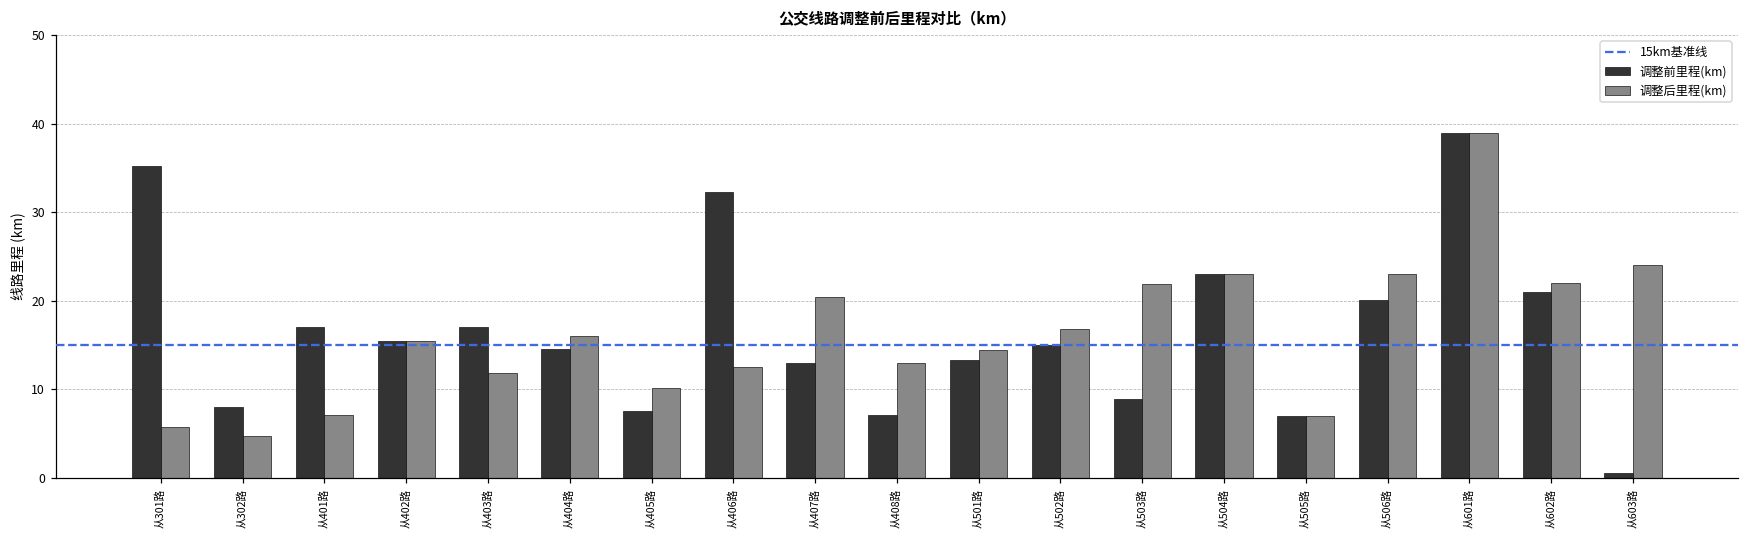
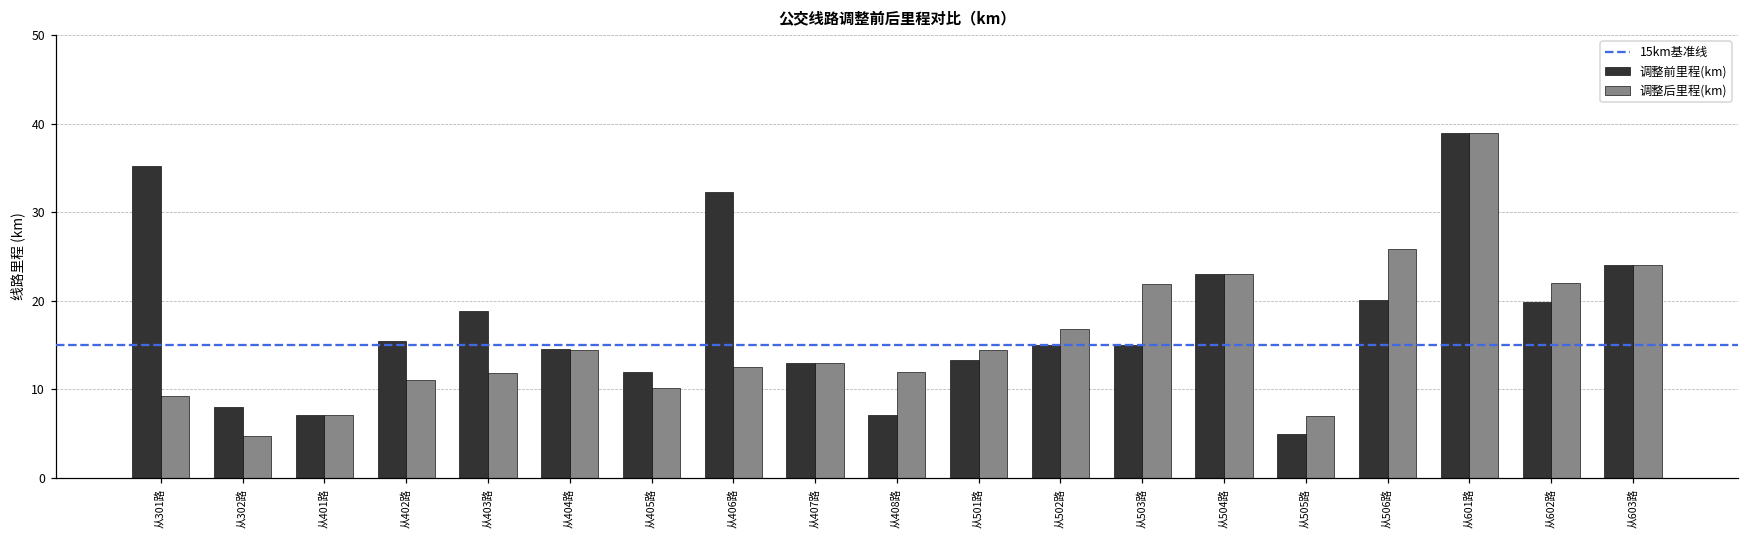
  {
    "调整前里程(km)": {
      "从301路": 35,
      "从302路": 8,
-     "从401路": 17,
+     "从401路": 7,
      "从402路": 16,
-     "从403路": 17,
+     "从403路": 19,
      "从404路": 15,
-     "从405路": 8,
+     "从405路": 12,
      "从406路": 32,
      "从407路": 13,
      "从408路": 7,
      "从501路": 13,
      "从502路": 15,
-     "从503路": 9,
+     "从503路": 15,
      "从504路": 23,
-     "从505路": 7,
+     "从505路": 5,
      "从506路": 20,
      "从601路": 39,
-     "从602路": 21,
-     "从603路": 1
+     "从602路": 20,
+     "从603路": 24
    },
    "调整后里程(km)": {
-     "从301路": 6,
+     "从301路": 9,
      "从302路": 5,
      "从401路": 7,
-     "从402路": 16,
+     "从402路": 11,
      "从403路": 12,
-     "从404路": 16,
+     "从404路": 14,
      "从405路": 10,
      "从406路": 13,
-     "从407路": 20,
-     "从408路": 13,
+     "从407路": 13,
+     "从408路": 12,
      "从501路": 14,
      "从502路": 17,
      "从503路": 22,
      "从504路": 23,
      "从505路": 7,
-     "从506路": 23,
+     "从506路": 26,
      "从601路": 39,
      "从602路": 22,
      "从603路": 24
    }
  }
